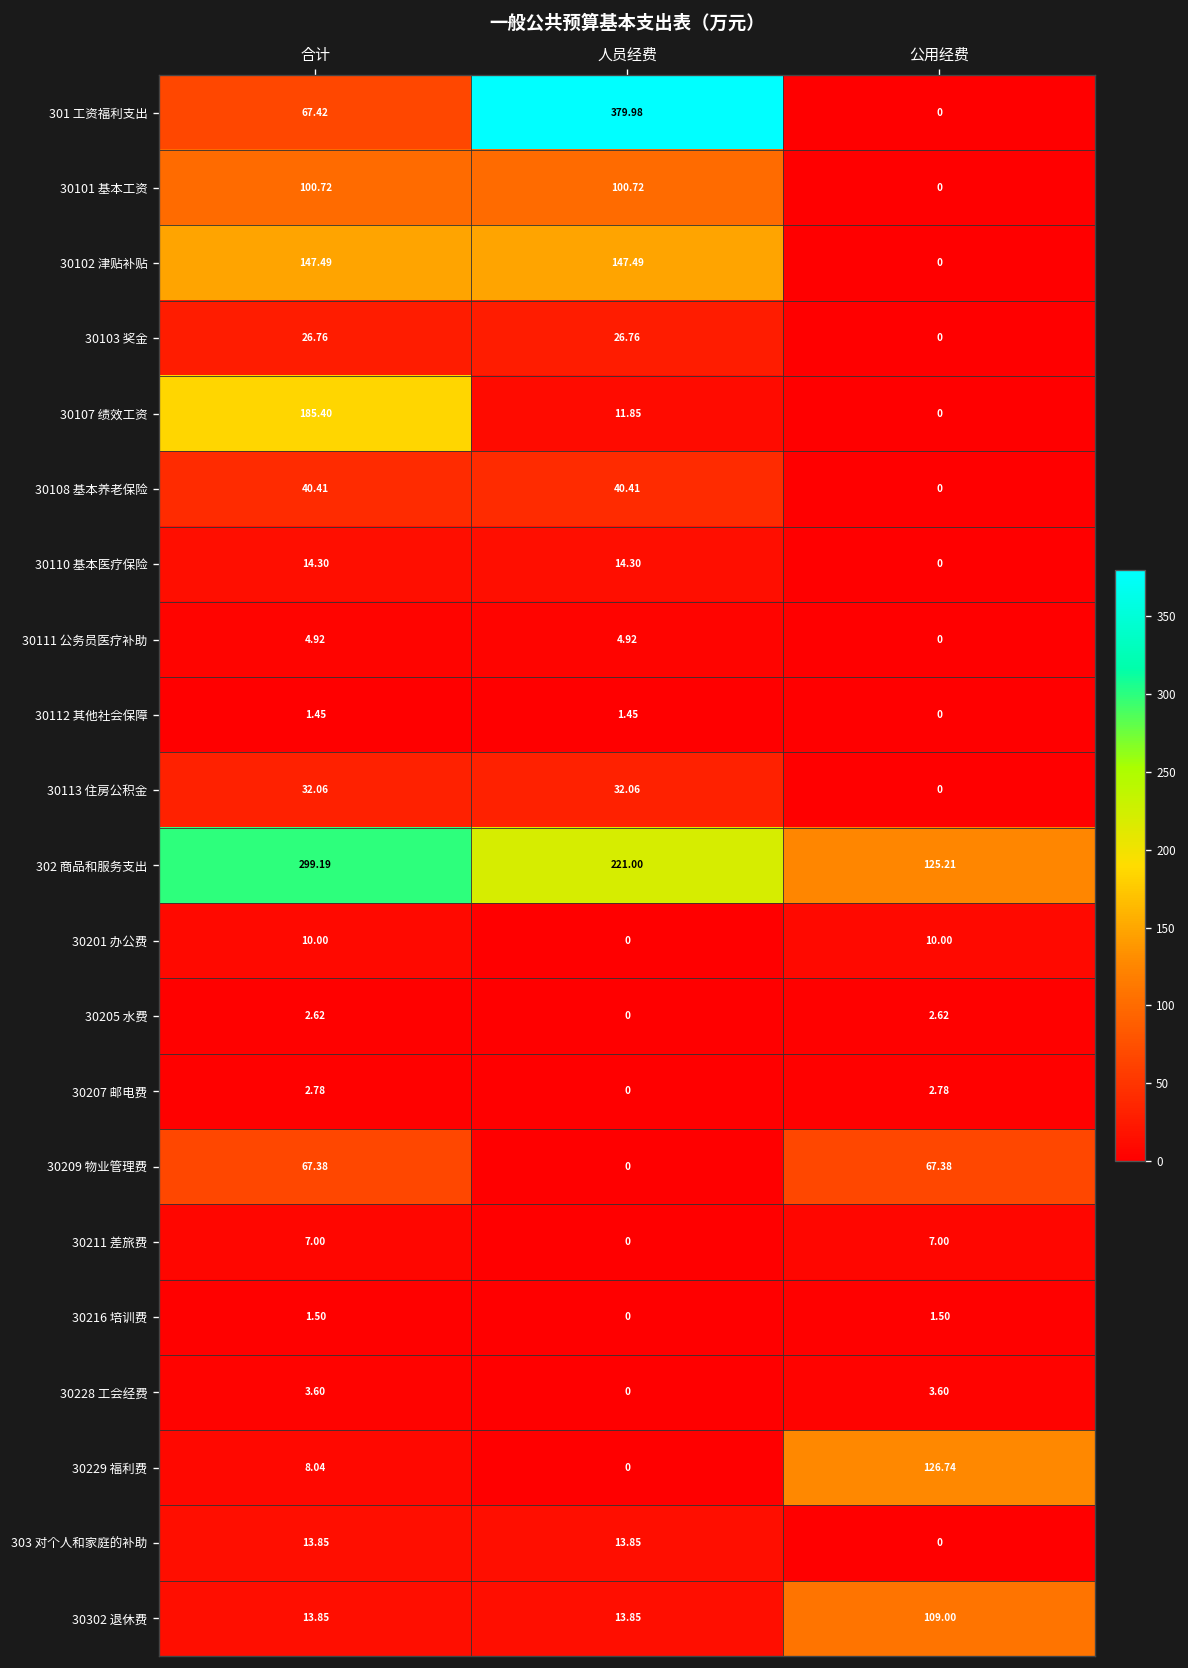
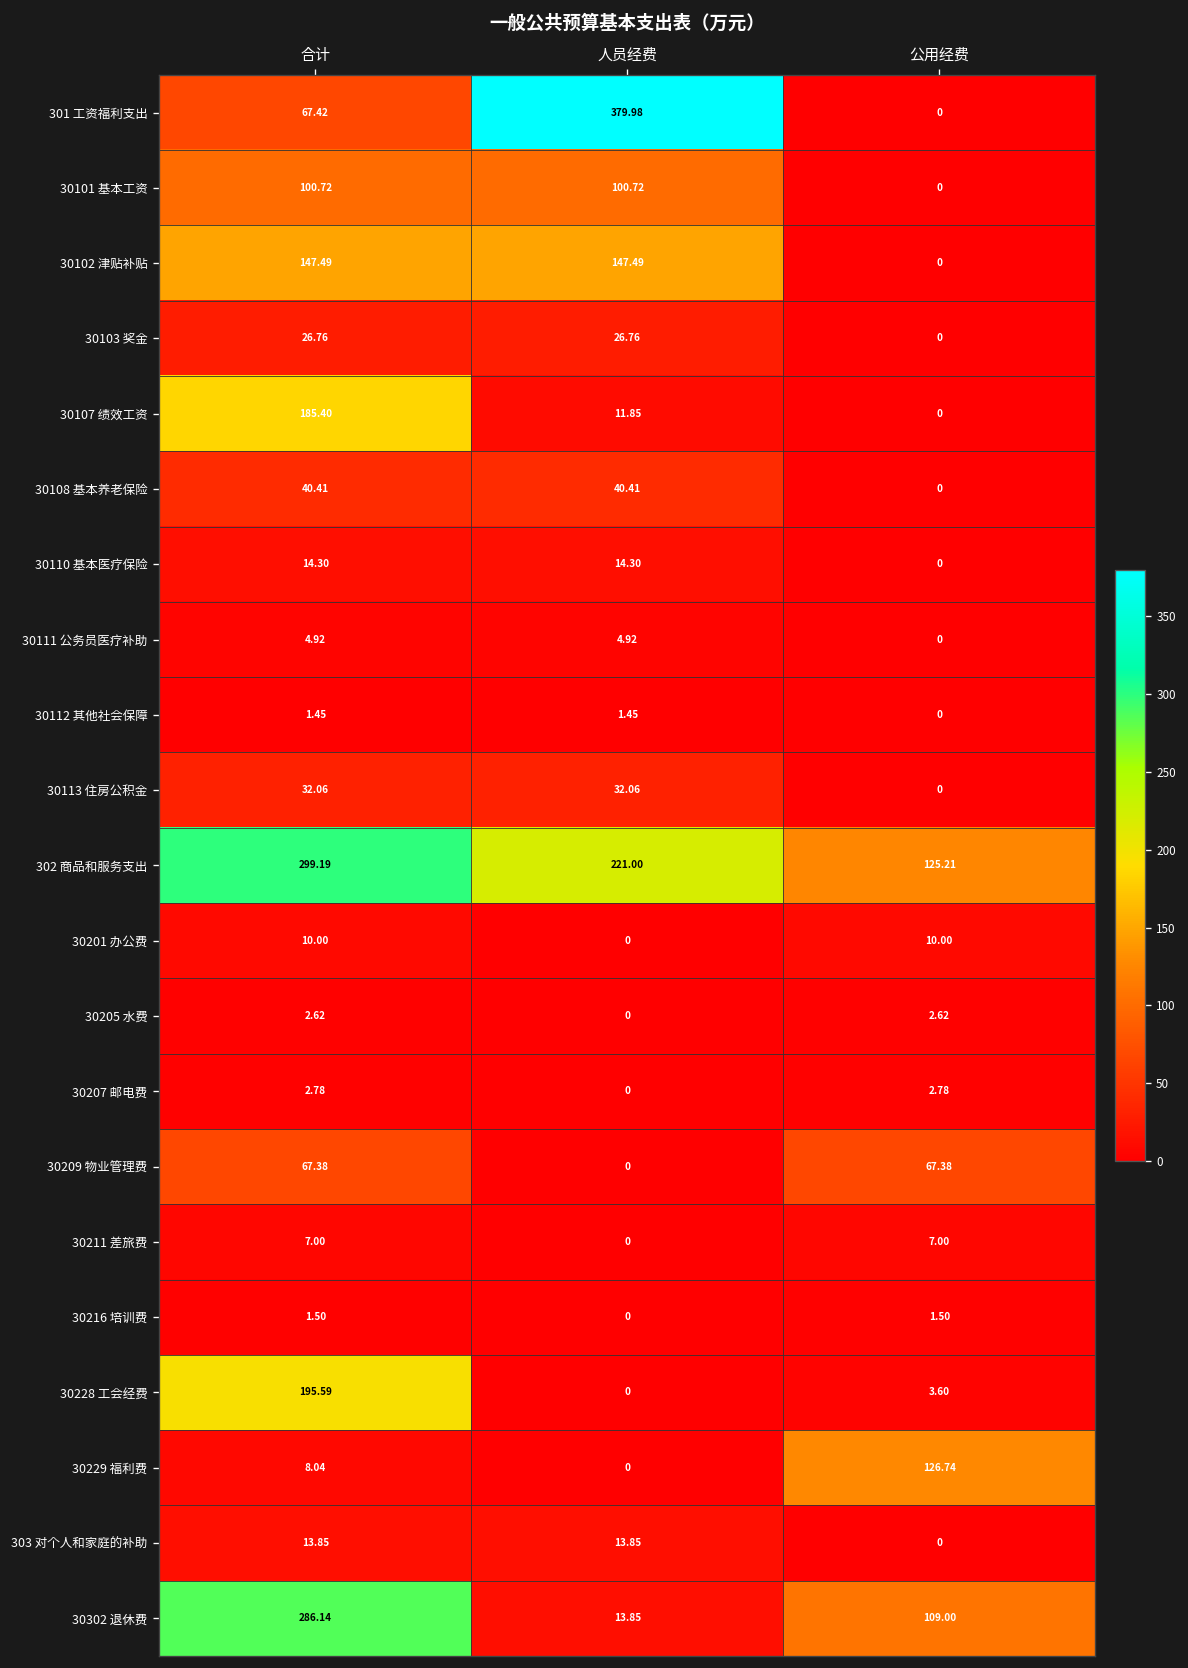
  {
    "301 工资福利支出": {
      "合计": 67.42,
      "人员经费": 379.98,
      "公用经费": 0
    },
    "30101 基本工资": {
      "合计": 100.72,
      "人员经费": 100.72,
      "公用经费": 0
    },
    "30102 津贴补贴": {
      "合计": 147.49,
      "人员经费": 147.49,
      "公用经费": 0
    },
    "30103 奖金": {
      "合计": 26.76,
      "人员经费": 26.76,
      "公用经费": 0
    },
    "30107 绩效工资": {
      "合计": 185.40,
      "人员经费": 11.85,
      "公用经费": 0
    },
    "30108 基本养老保险": {
      "合计": 40.41,
      "人员经费": 40.41,
      "公用经费": 0
    },
    "30110 基本医疗保险": {
      "合计": 14.30,
      "人员经费": 14.30,
      "公用经费": 0
    },
    "30111 公务员医疗补助": {
      "合计": 4.92,
      "人员经费": 4.92,
      "公用经费": 0
    },
    "30112 其他社会保障": {
      "合计": 1.45,
      "人员经费": 1.45,
      "公用经费": 0
    },
    "30113 住房公积金": {
      "合计": 32.06,
      "人员经费": 32.06,
      "公用经费": 0
    },
    "302 商品和服务支出": {
      "合计": 299.19,
      "人员经费": 221.00,
      "公用经费": 125.21
    },
    "30201 办公费": {
      "合计": 10.00,
      "人员经费": 0,
      "公用经费": 10.00
    },
    "30205 水费": {
      "合计": 2.62,
      "人员经费": 0,
      "公用经费": 2.62
    },
    "30207 邮电费": {
      "合计": 2.78,
      "人员经费": 0,
      "公用经费": 2.78
    },
    "30209 物业管理费": {
      "合计": 67.38,
      "人员经费": 0,
      "公用经费": 67.38
    },
    "30211 差旅费": {
      "合计": 7.00,
      "人员经费": 0,
      "公用经费": 7.00
    },
    "30216 培训费": {
      "合计": 1.50,
      "人员经费": 0,
      "公用经费": 1.50
    },
    "30228 工会经费": {
-     "合计": 3.60,
+     "合计": 195.59,
      "人员经费": 0,
      "公用经费": 3.60
    },
    "30229 福利费": {
      "合计": 8.04,
      "人员经费": 0,
      "公用经费": 126.74
    },
    "303 对个人和家庭的补助": {
      "合计": 13.85,
      "人员经费": 13.85,
      "公用经费": 0
    },
    "30302 退休费": {
-     "合计": 13.85,
+     "合计": 286.14,
      "人员经费": 13.85,
      "公用经费": 109.00
    }
  }
